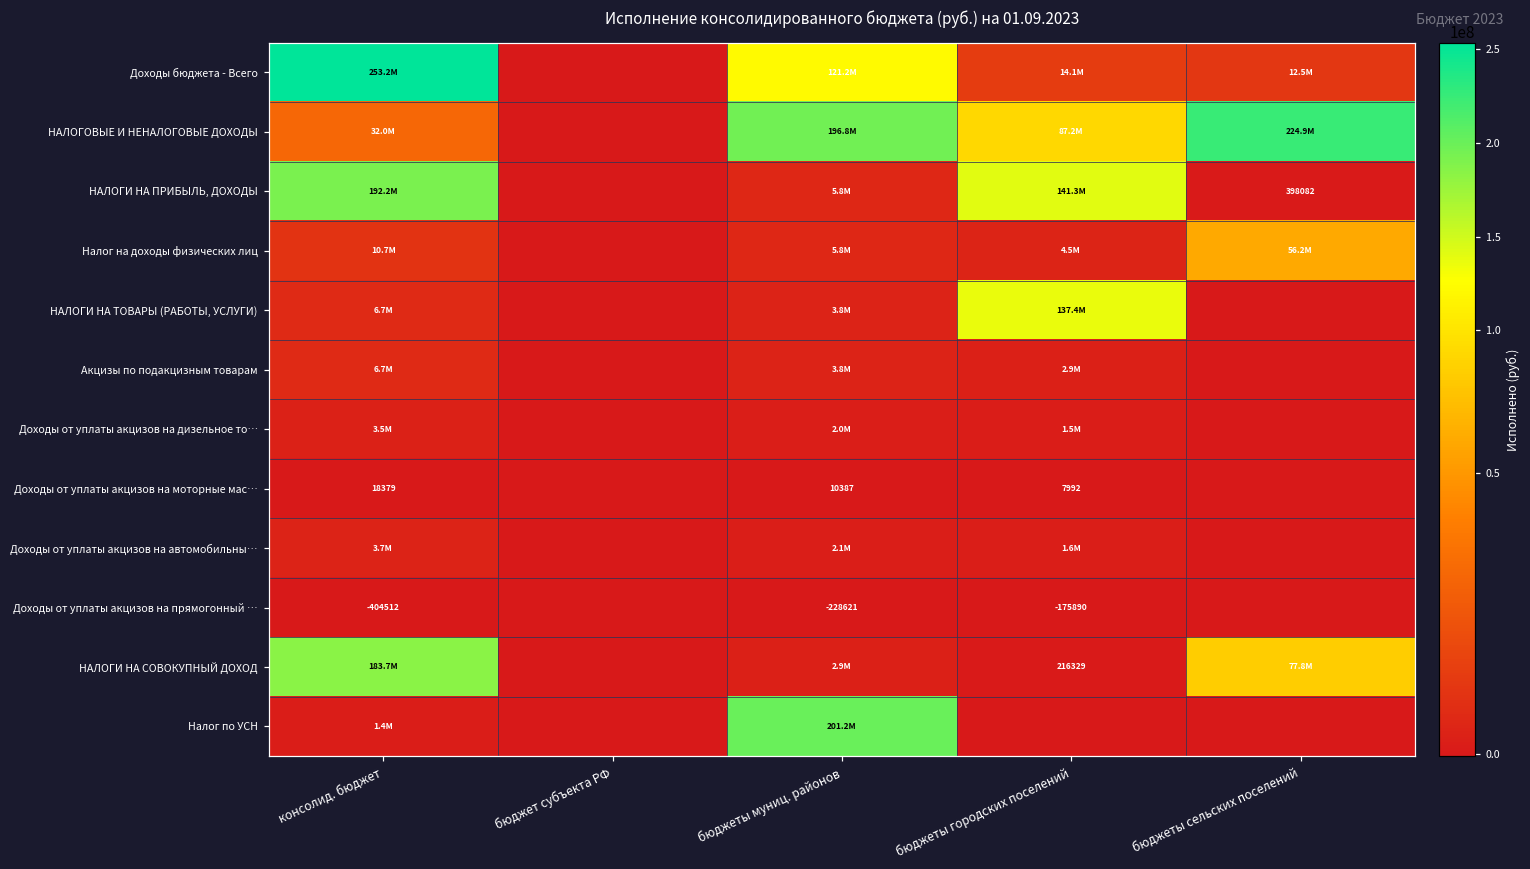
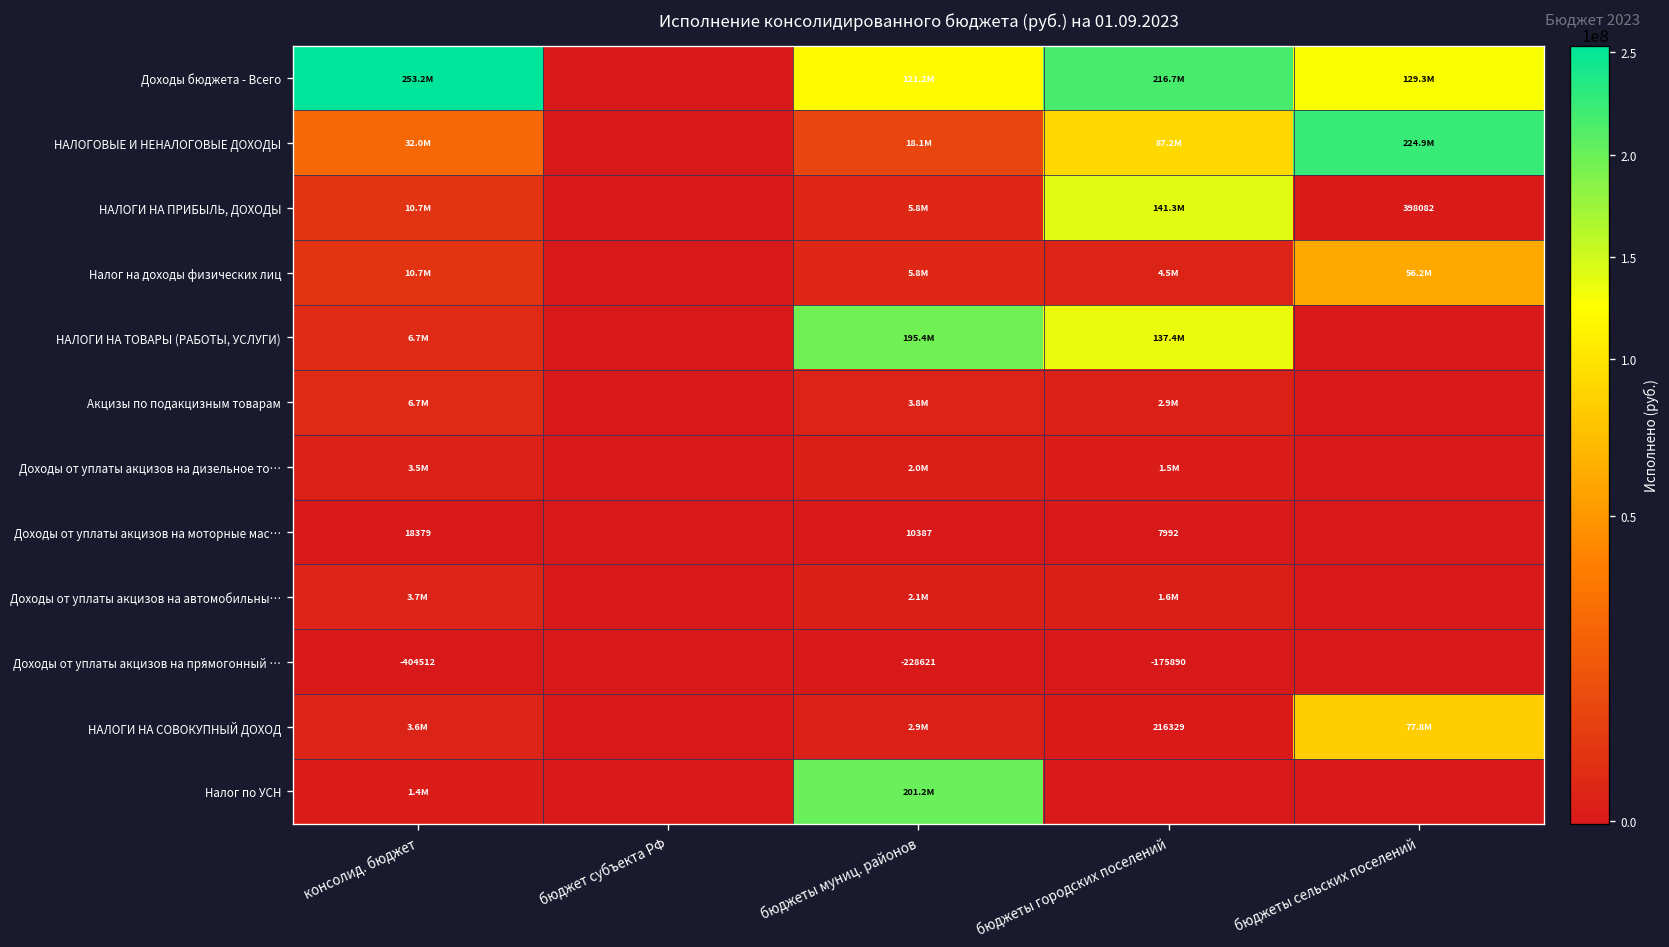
  {
    "Доходы бюджета - Всего": {
      "консолид. бюджет": "253.2M",
      "бюджеты муниц. районов": "121.2M",
-     "бюджеты городских поселений": "14.1M",
-     "бюджеты сельских поселений": "12.5M"
+     "бюджеты городских поселений": "216.7M",
+     "бюджеты сельских поселений": "129.3M"
    },
    "НАЛОГОВЫЕ И НЕНАЛОГОВЫЕ ДОХОДЫ": {
      "консолид. бюджет": "32.0M",
-     "бюджеты муниц. районов": "196.8M",
+     "бюджеты муниц. районов": "18.1M",
      "бюджеты городских поселений": "87.2M",
      "бюджеты сельских поселений": "224.9M"
    },
    "НАЛОГИ НА ПРИБЫЛЬ, ДОХОДЫ": {
-     "консолид. бюджет": "192.2M",
+     "консолид. бюджет": "10.7M",
      "бюджеты муниц. районов": "5.8M",
      "бюджеты городских поселений": "141.3M",
      "бюджеты сельских поселений": "398082"
    },
    "Налог на доходы физических лиц": {
      "консолид. бюджет": "10.7M",
      "бюджеты муниц. районов": "5.8M",
      "бюджеты городских поселений": "4.5M",
      "бюджеты сельских поселений": "56.2M"
    },
    "НАЛОГИ НА ТОВАРЫ (РАБОТЫ, УСЛУГИ)": {
      "консолид. бюджет": "6.7M",
-     "бюджеты муниц. районов": "3.8M",
+     "бюджеты муниц. районов": "195.4M",
      "бюджеты городских поселений": "137.4M"
    },
    "Акцизы по подакцизным товарам": {
      "консолид. бюджет": "6.7M",
      "бюджеты муниц. районов": "3.8M",
      "бюджеты городских поселений": "2.9M"
    },
    "Доходы от уплаты акцизов на дизельное то…": {
      "консолид. бюджет": "3.5M",
      "бюджеты муниц. районов": "2.0M",
      "бюджеты городских поселений": "1.5M"
    },
    "Доходы от уплаты акцизов на моторные мас…": {
      "консолид. бюджет": "18379",
      "бюджеты муниц. районов": "10387",
      "бюджеты городских поселений": "7992"
    },
    "Доходы от уплаты акцизов на автомобильны…": {
      "консолид. бюджет": "3.7M",
      "бюджеты муниц. районов": "2.1M",
      "бюджеты городских поселений": "1.6M"
    },
    "Доходы от уплаты акцизов на прямогонный …": {
      "консолид. бюджет": "-404512",
      "бюджеты муниц. районов": "-228621",
      "бюджеты городских поселений": "-175890"
    },
    "НАЛОГИ НА СОВОКУПНЫЙ ДОХОД": {
-     "консолид. бюджет": "183.7M",
+     "консолид. бюджет": "3.6M",
      "бюджеты муниц. районов": "2.9M",
      "бюджеты городских поселений": "216329",
      "бюджеты сельских поселений": "77.8M"
    },
    "Налог по УСН": {
      "консолид. бюджет": "1.4M",
      "бюджеты муниц. районов": "201.2M"
    }
  }
